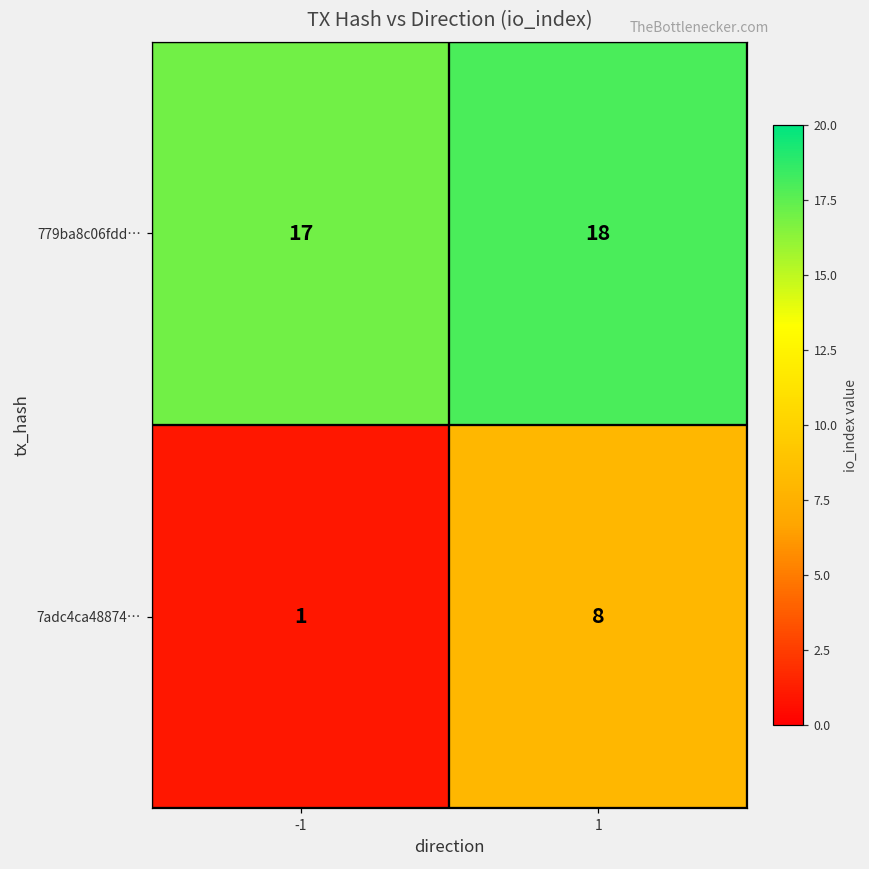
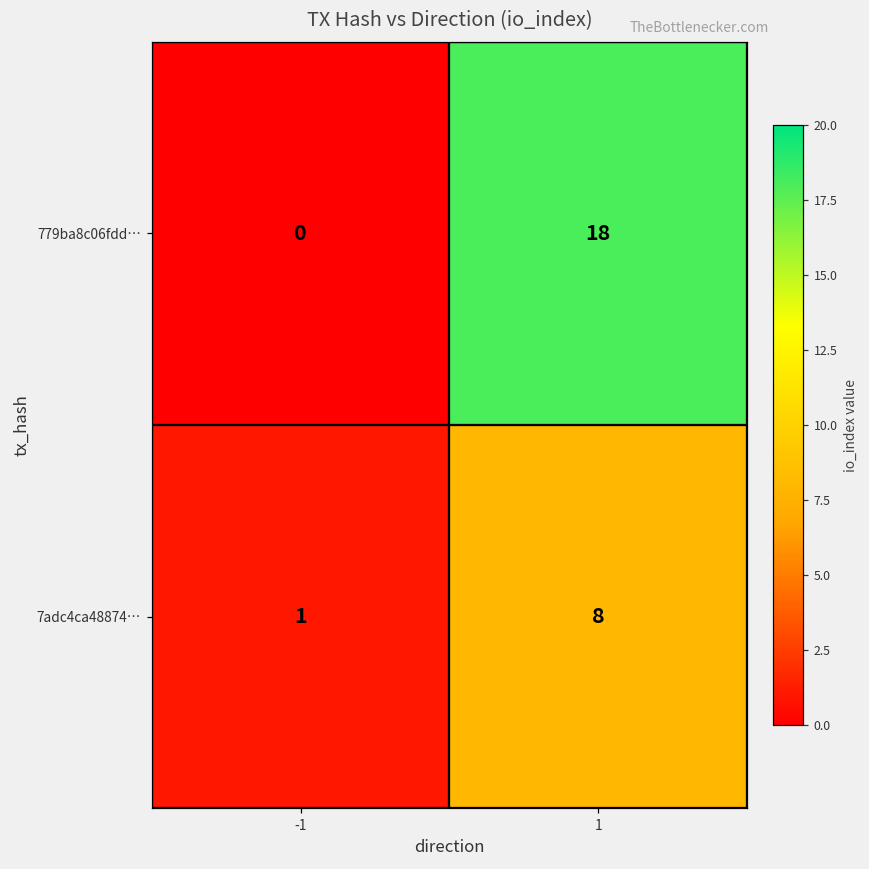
  {
    "779ba8c06fdd…": {
-     "-1": 17,
+     "-1": 0,
      "1": 18
    },
    "7adc4ca48874…": {
      "-1": 1,
      "1": 8
    }
  }
